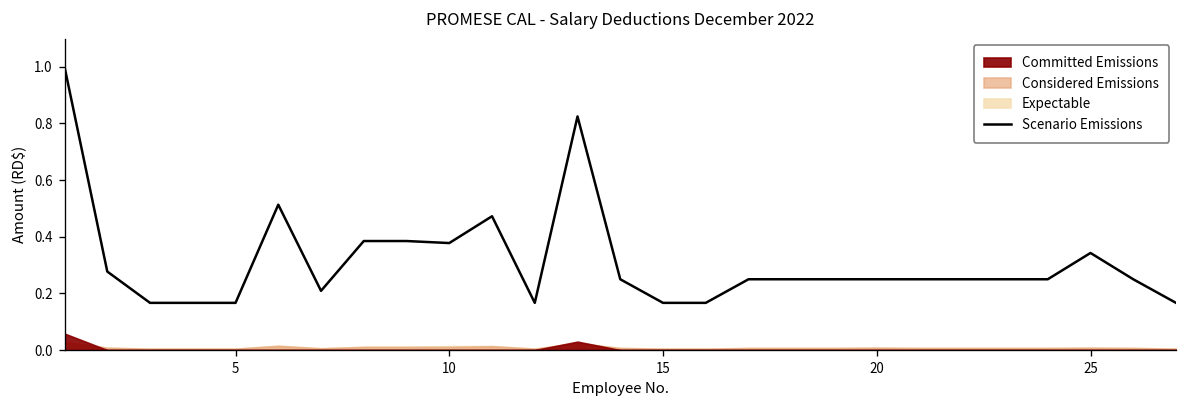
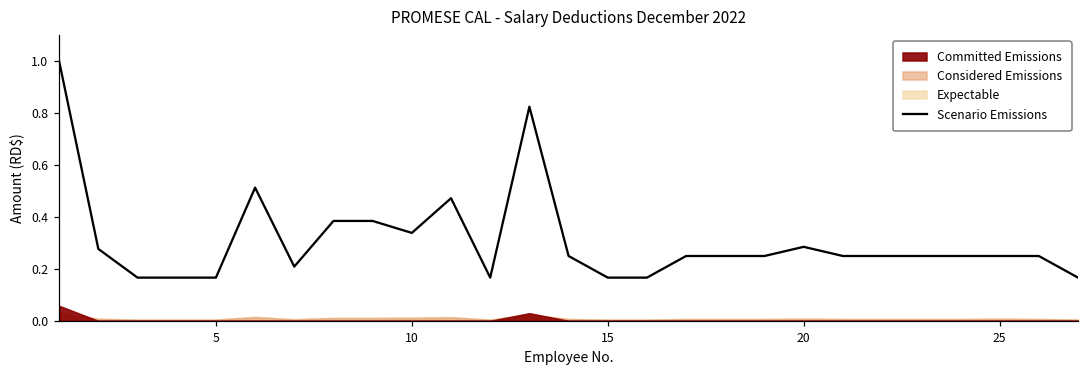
  {
    "Scenario Emissions": {
      "5": 0.17,
-     "10": 0.38,
+     "10": 0.34,
      "15": 0.17,
-     "20": 0.25,
-     "25": 0.34
+     "20": 0.29,
+     "25": 0.25
    }
  }
